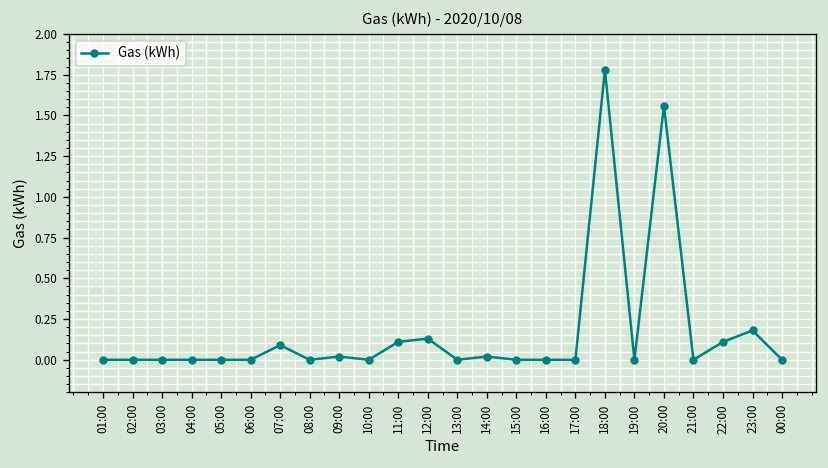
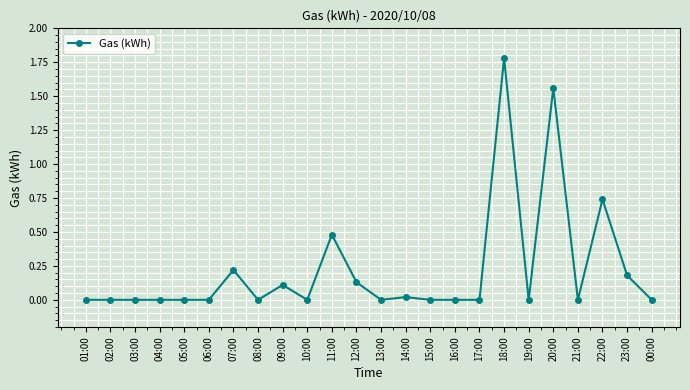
  {
    "01:00": 0.00,
    "02:00": 0.00,
    "03:00": 0.00,
    "04:00": 0.00,
    "05:00": 0.00,
    "06:00": 0.00,
-   "07:00": 0.09,
+   "07:00": 0.22,
    "08:00": 0.00,
-   "09:00": 0.02,
+   "09:00": 0.11,
    "10:00": 0.00,
-   "11:00": 0.11,
+   "11:00": 0.48,
    "12:00": 0.13,
    "13:00": 0.00,
    "14:00": 0.02,
    "15:00": 0.00,
    "16:00": 0.00,
    "17:00": 0.00,
    "18:00": 1.78,
    "19:00": 0.00,
    "20:00": 1.56,
    "21:00": 0.00,
-   "22:00": 0.11,
+   "22:00": 0.74,
    "23:00": 0.18,
    "00:00": 0.00
  }
